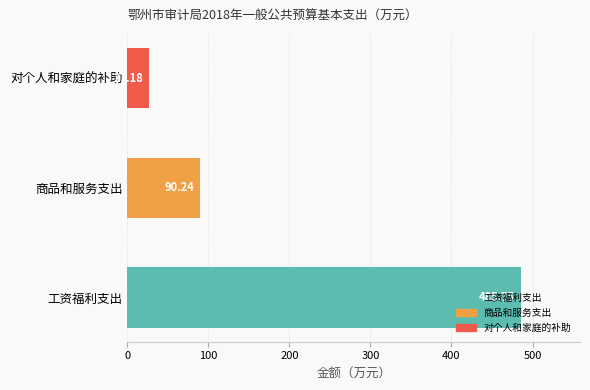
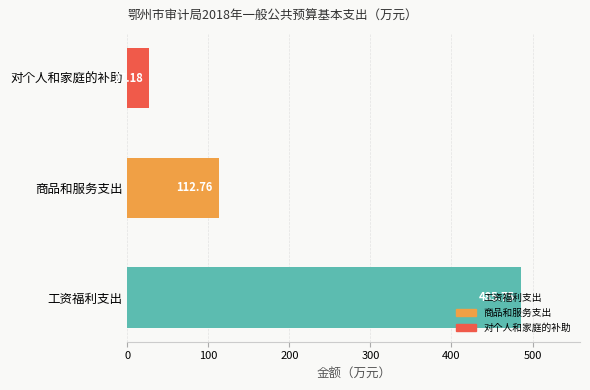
  {
    "对个人和家庭的补助": 27.18,
-   "商品和服务支出": 90.24,
+   "商品和服务支出": 112.76,
    "工资福利支出": 485.75
  }
